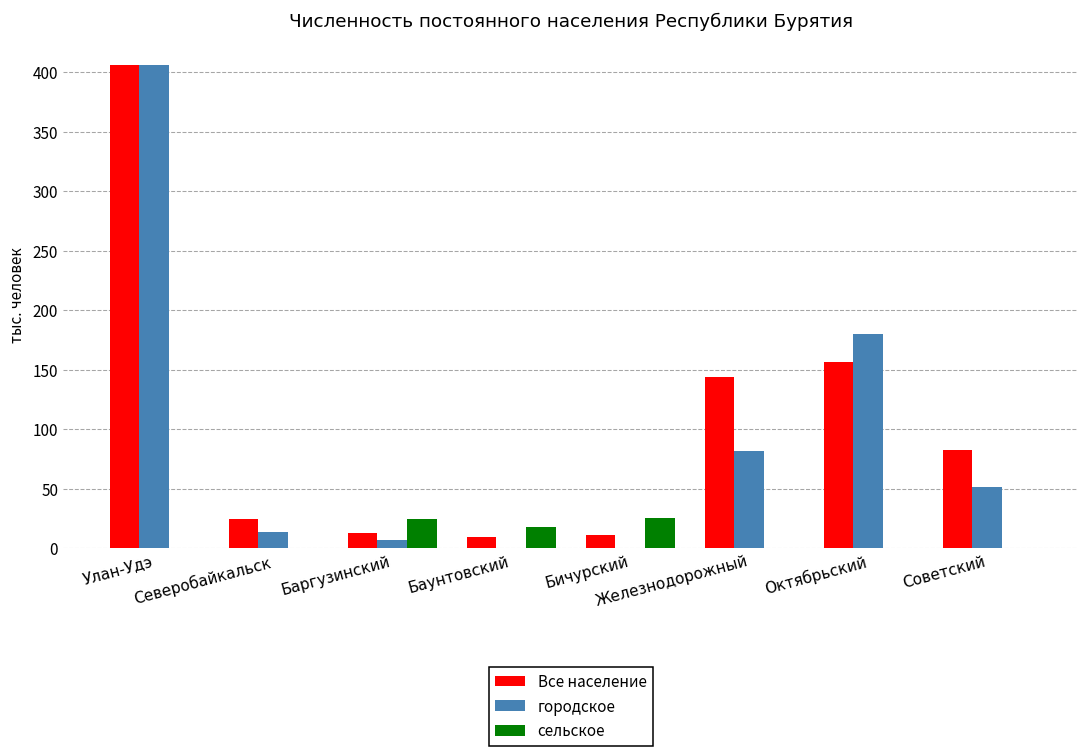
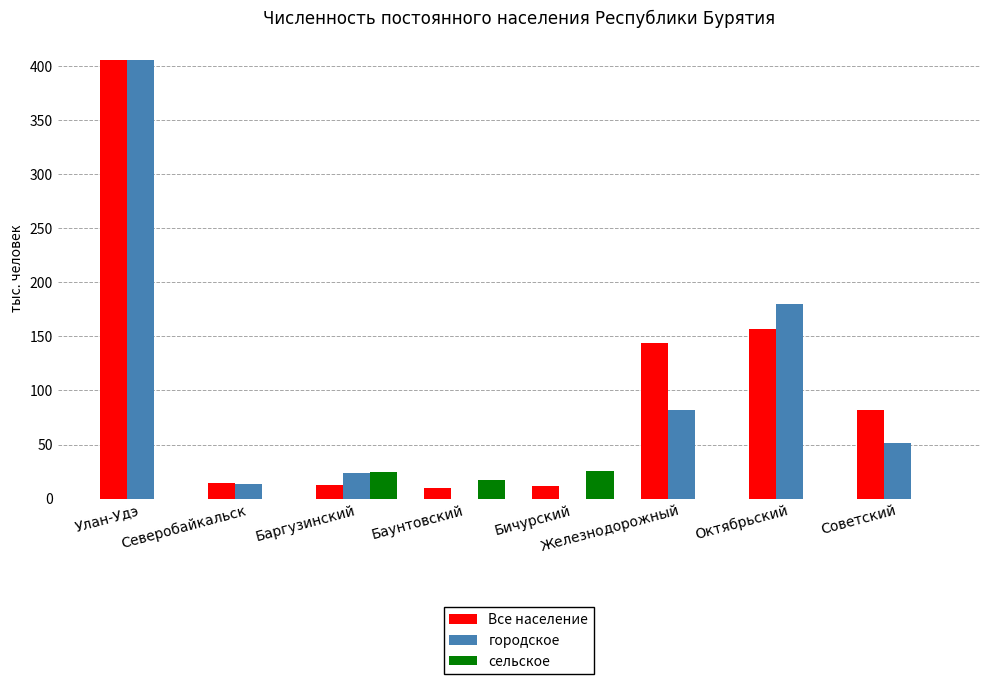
  {
    "Все население": {
      "Улан-Удэ": 406,
-     "Северобайкальск": 25,
+     "Северобайкальск": 15,
      "Баргузинский": 13,
      "Баунтовский": 10,
      "Бичурский": 11,
      "Железнодорожный": 144,
      "Октябрьский": 156,
      "Советский": 82
    },
    "городское": {
      "Улан-Удэ": 406,
      "Северобайкальск": 14,
-     "Баргузинский": 7,
+     "Баргузинский": 24,
      "Баунтовский": 0,
      "Бичурский": 0,
      "Железнодорожный": 82,
      "Октябрьский": 180,
      "Советский": 52
    },
    "сельское": {
      "Улан-Удэ": 0,
      "Северобайкальск": 0,
      "Баргузинский": 24,
      "Баунтовский": 17,
      "Бичурский": 25,
      "Железнодорожный": 0,
      "Октябрьский": 0,
      "Советский": 0
    }
  }
